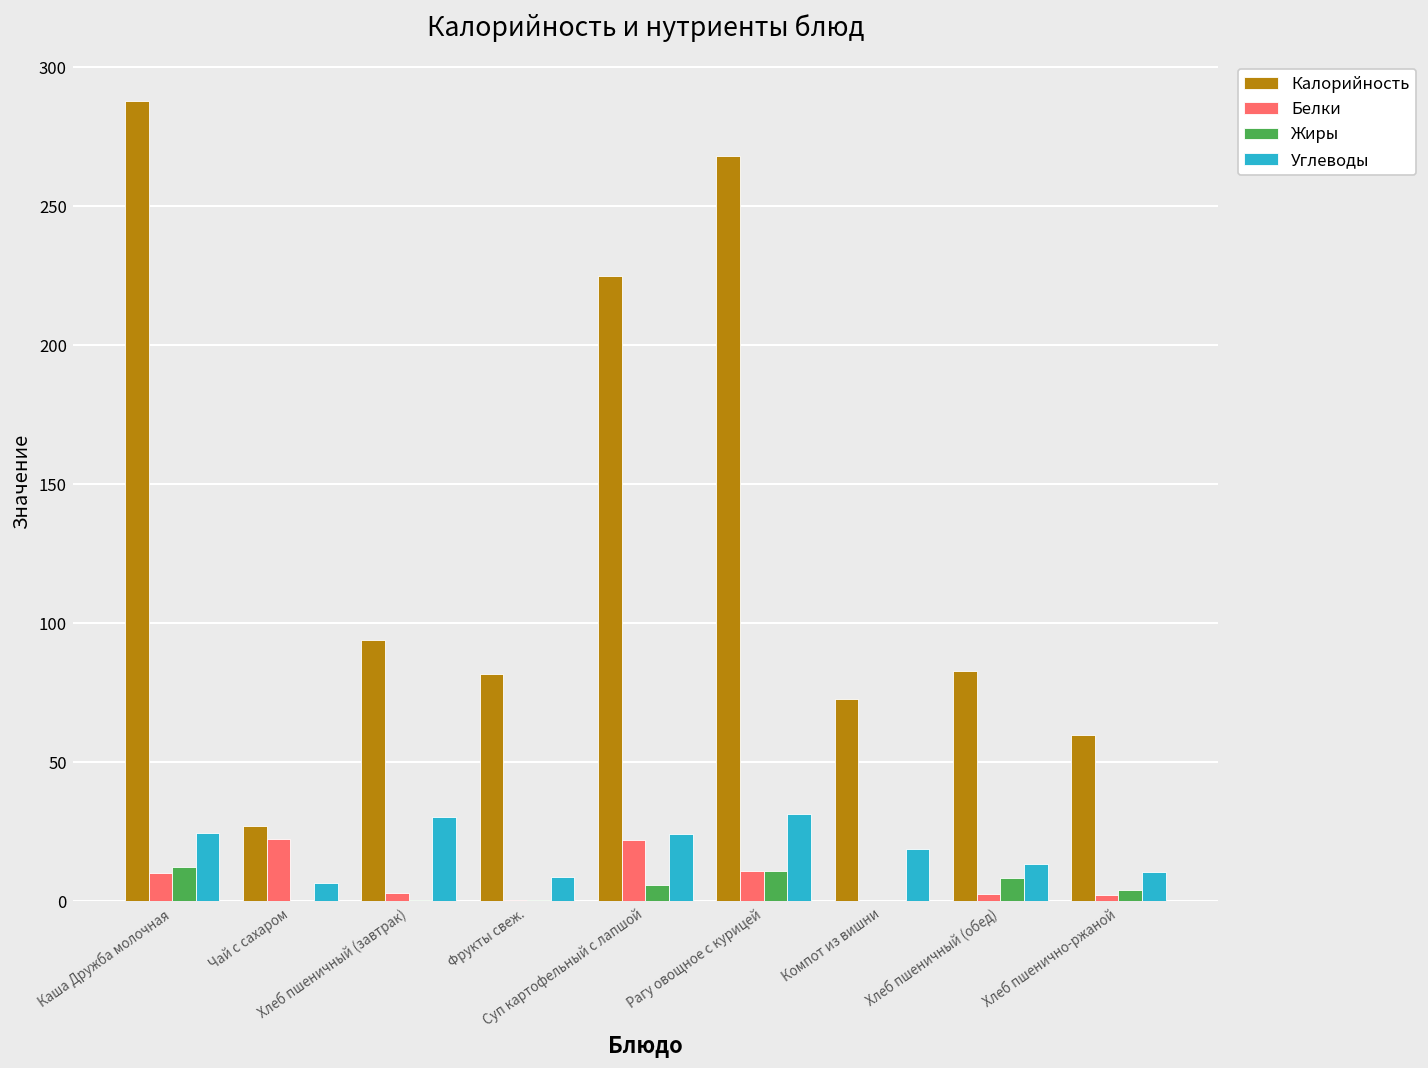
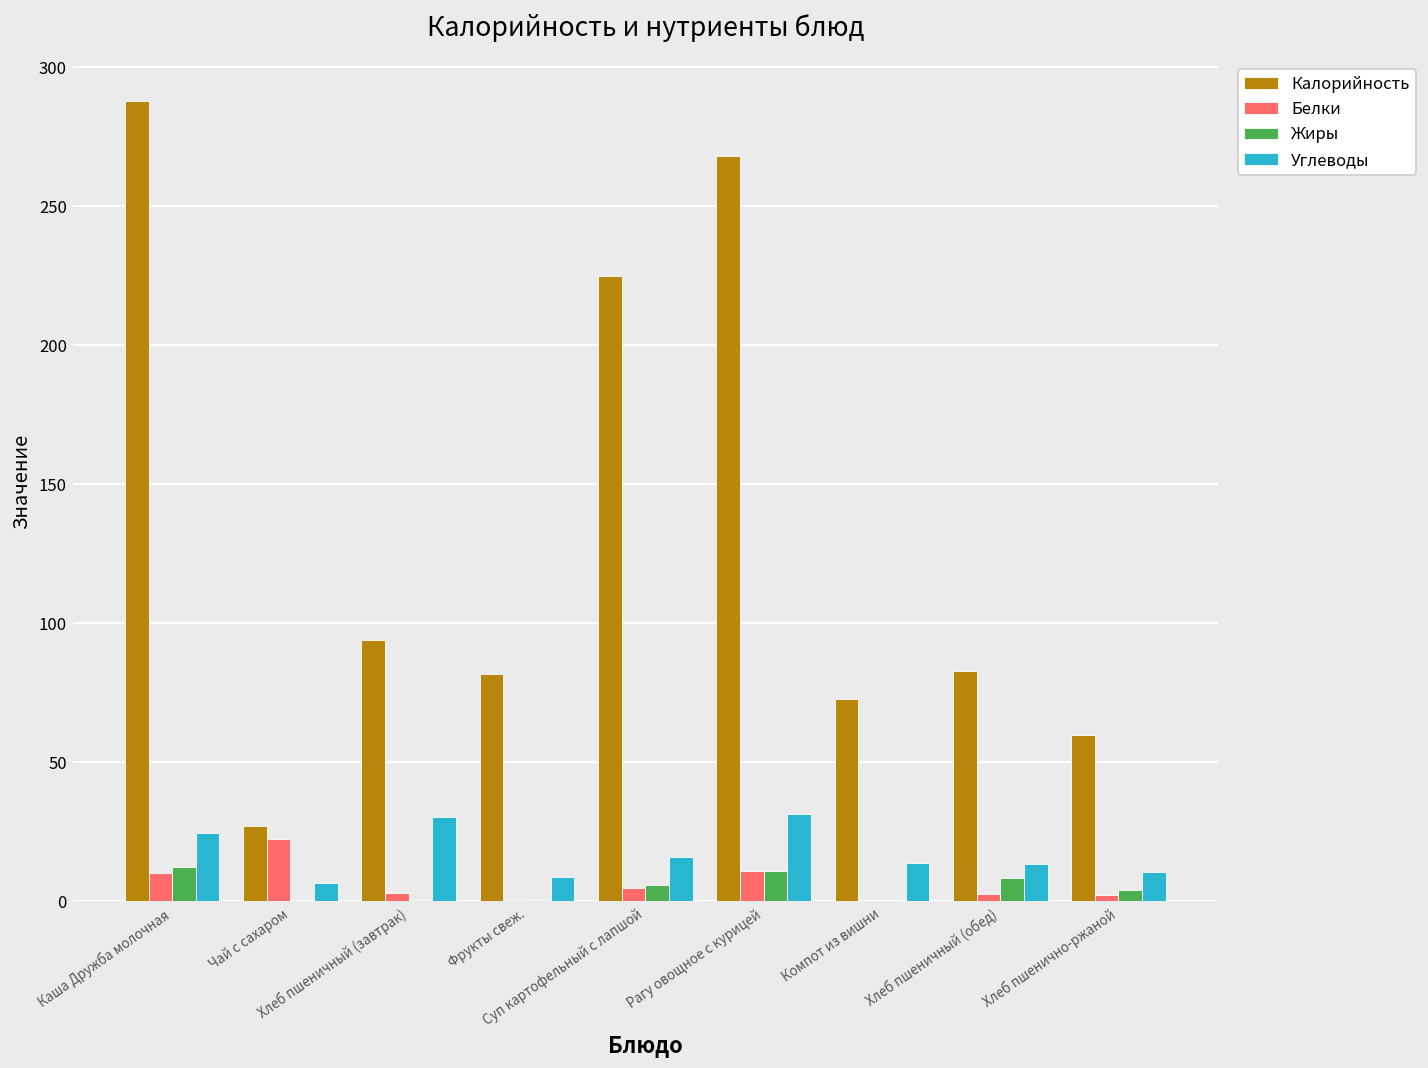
  {
    "Калорийность": {
      "Каша Дружба молочная": 288,
      "Чай с сахаром": 27,
      "Хлеб пшеничный (завтрак)": 94,
      "Фрукты свеж.": 82,
      "Суп картофельный с лапшой": 225,
      "Рагу овощное с курицей": 268,
      "Компот из вишни": 73,
      "Хлеб пшеничный (обед)": 83,
      "Хлеб пшенично-ржаной": 60
    },
    "Белки": {
      "Каша Дружба молочная": 10,
      "Чай с сахаром": 23,
      "Хлеб пшеничный (завтрак)": 3,
-     "Суп картофельный с лапшой": 22,
+     "Суп картофельный с лапшой": 5,
      "Рагу овощное с курицей": 11,
      "Хлеб пшеничный (обед)": 3,
      "Хлеб пшенично-ржаной": 2
    },
    "Жиры": {
      "Каша Дружба молочная": 12,
      "Чай с сахаром": 0,
      "Суп картофельный с лапшой": 6,
      "Рагу овощное с курицей": 11,
      "Хлеб пшеничный (обед)": 9,
      "Хлеб пшенично-ржаной": 4
    },
    "Углеводы": {
      "Каша Дружба молочная": 25,
      "Чай с сахаром": 7,
      "Хлеб пшеничный (завтрак)": 30,
      "Фрукты свеж.": 9,
-     "Суп картофельный с лапшой": 24,
+     "Суп картофельный с лапшой": 16,
      "Рагу овощное с курицей": 31,
-     "Компот из вишни": 19,
+     "Компот из вишни": 14,
      "Хлеб пшеничный (обед)": 13,
      "Хлеб пшенично-ржаной": 11
    }
  }
